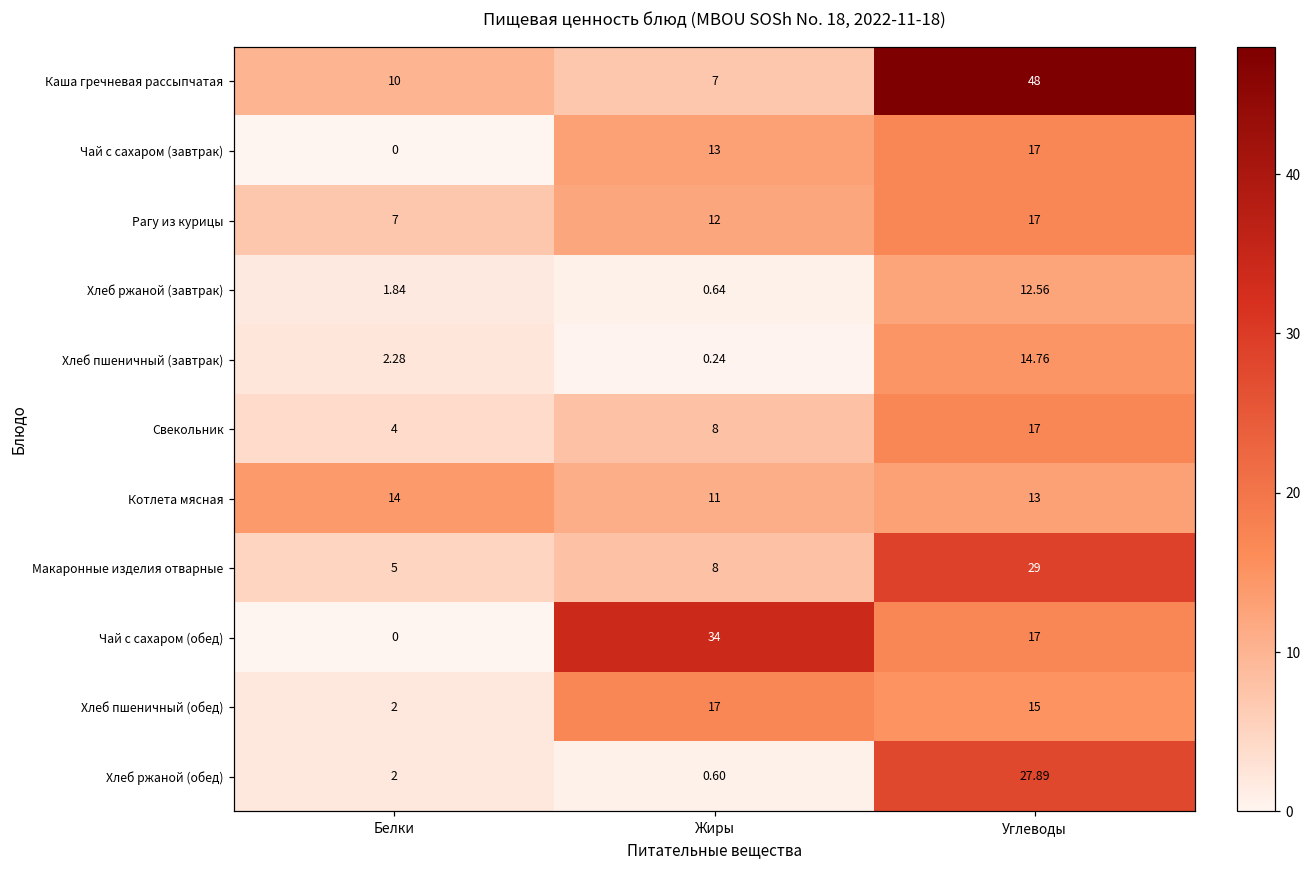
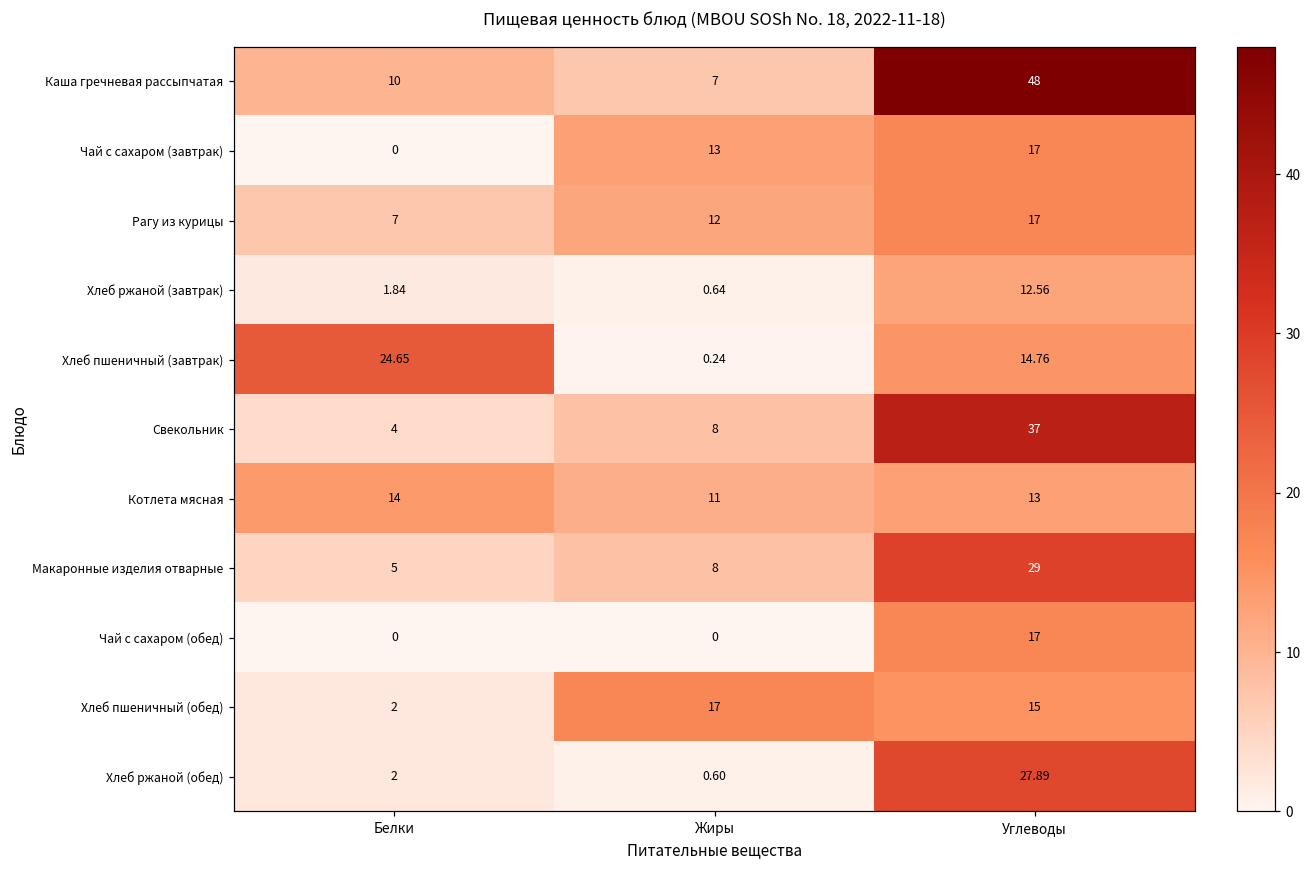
  {
    "Каша гречневая рассыпчатая": {
      "Белки": 10,
      "Жиры": 7,
      "Углеводы": 48
    },
    "Чай с сахаром (завтрак)": {
      "Белки": 0,
      "Жиры": 13,
      "Углеводы": 17
    },
    "Рагу из курицы": {
      "Белки": 7,
      "Жиры": 12,
      "Углеводы": 17
    },
    "Хлеб ржаной (завтрак)": {
      "Белки": 1.84,
      "Жиры": 0.64,
      "Углеводы": 12.56
    },
    "Хлеб пшеничный (завтрак)": {
-     "Белки": 2.28,
+     "Белки": 24.65,
      "Жиры": 0.24,
      "Углеводы": 14.76
    },
    "Свекольник": {
      "Белки": 4,
      "Жиры": 8,
-     "Углеводы": 17
+     "Углеводы": 37
    },
    "Котлета мясная": {
      "Белки": 14,
      "Жиры": 11,
      "Углеводы": 13
    },
    "Макаронные изделия отварные": {
      "Белки": 5,
      "Жиры": 8,
      "Углеводы": 29
    },
    "Чай с сахаром (обед)": {
      "Белки": 0,
-     "Жиры": 34,
+     "Жиры": 0,
      "Углеводы": 17
    },
    "Хлеб пшеничный (обед)": {
      "Белки": 2,
      "Жиры": 17,
      "Углеводы": 15
    },
    "Хлеб ржаной (обед)": {
      "Белки": 2,
      "Жиры": 0.60,
      "Углеводы": 27.89
    }
  }
